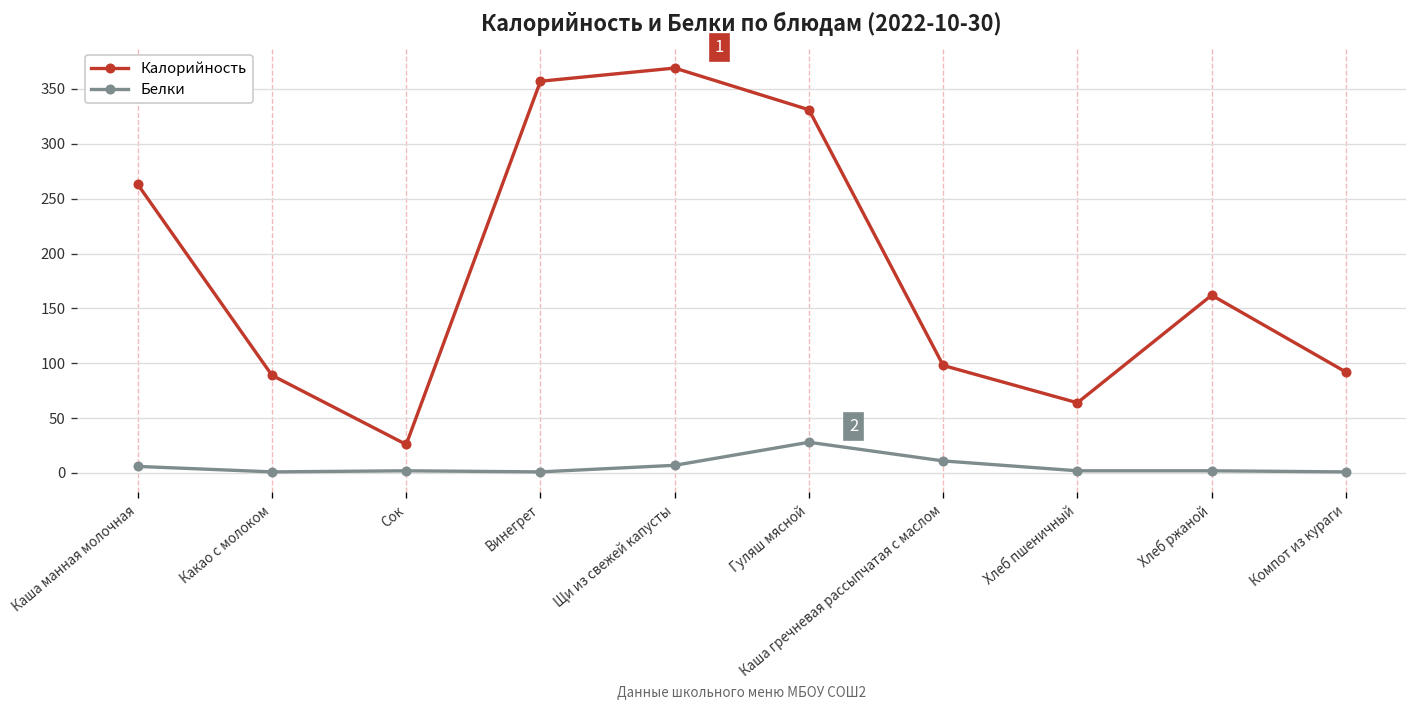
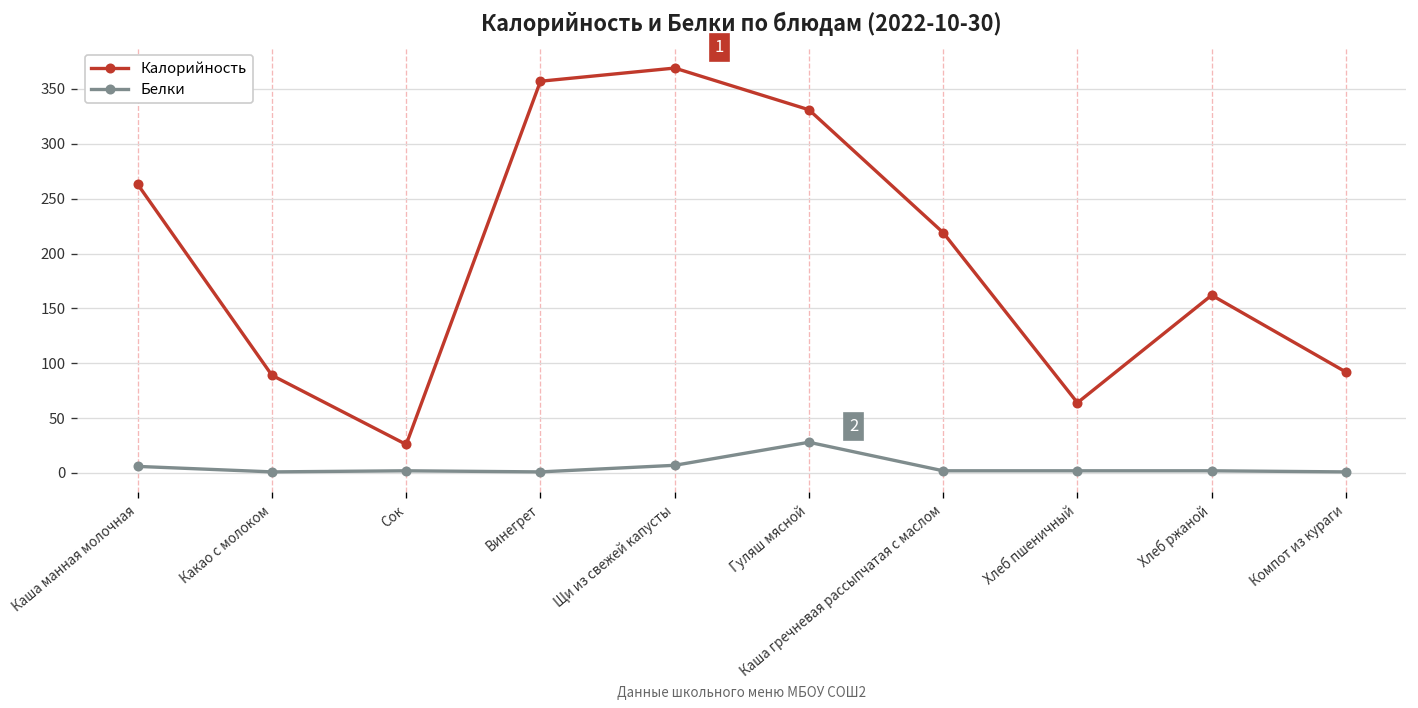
  {
    "Калорийность": {
      "Каша манная молочная": 260,
      "Какао с молоком": 90,
      "Сок": 30,
      "Винегрет": 360,
      "Щи из свежей капусты": 370,
      "Гуляш мясной": 330,
-     "Каша гречневая рассыпчатая с маслом": 100,
+     "Каша гречневая рассыпчатая с маслом": 220,
      "Хлеб пшеничный": 60,
      "Хлеб ржаной": 160,
      "Компот из кураги": 90
    },
    "Белки": {
      "Каша манная молочная": 10,
      "Какао с молоком": 0,
      "Сок": 0,
      "Винегрет": 0,
      "Щи из свежей капусты": 10,
      "Гуляш мясной": 30,
-     "Каша гречневая рассыпчатая с маслом": 10,
+     "Каша гречневая рассыпчатая с маслом": 0,
      "Хлеб пшеничный": 0,
      "Хлеб ржаной": 0,
      "Компот из кураги": 0
    }
  }
